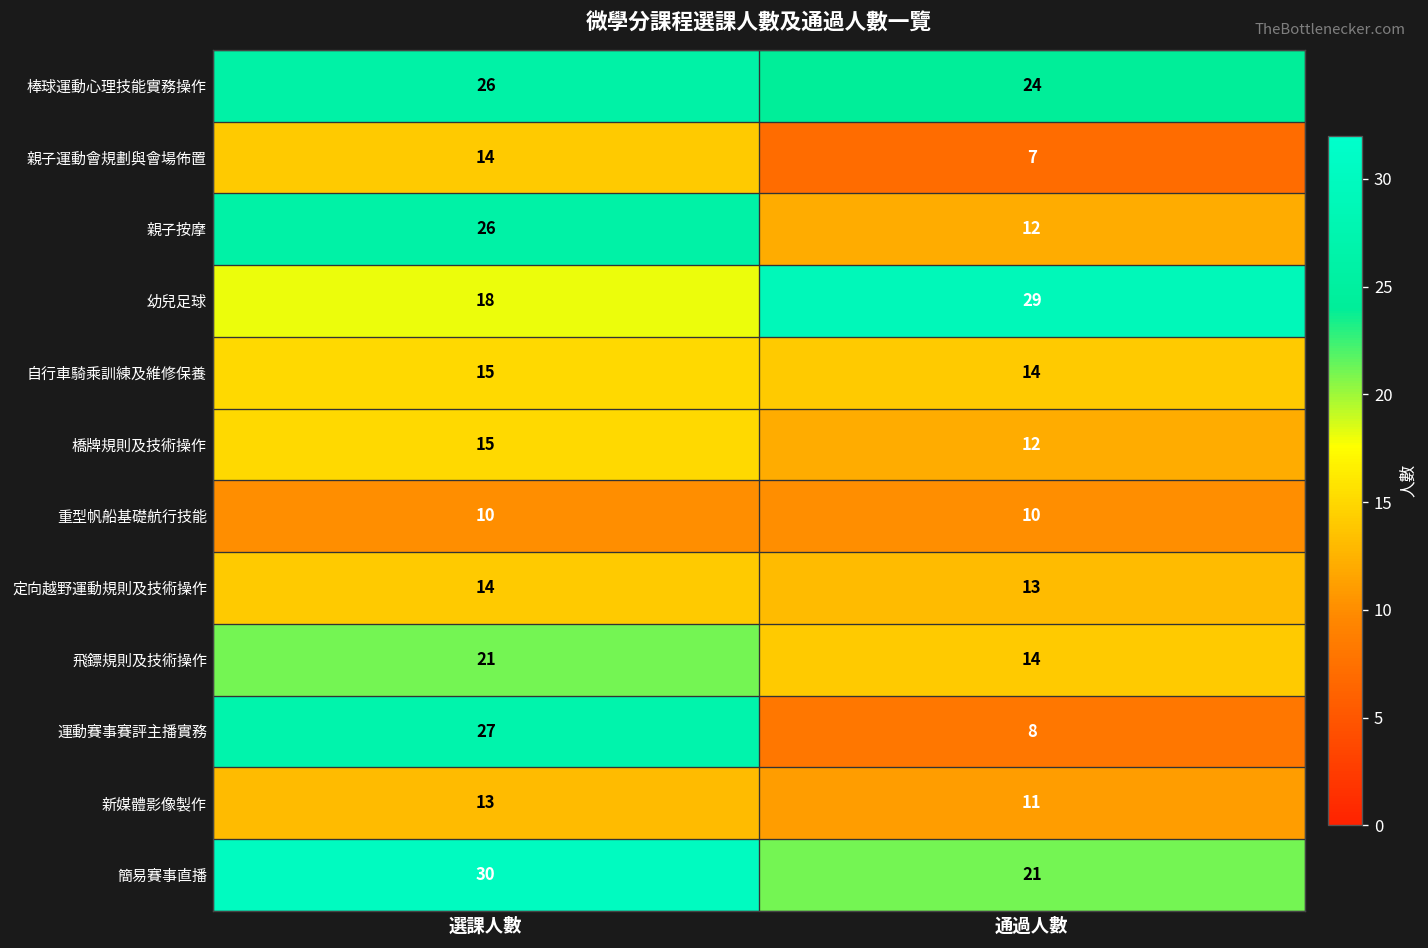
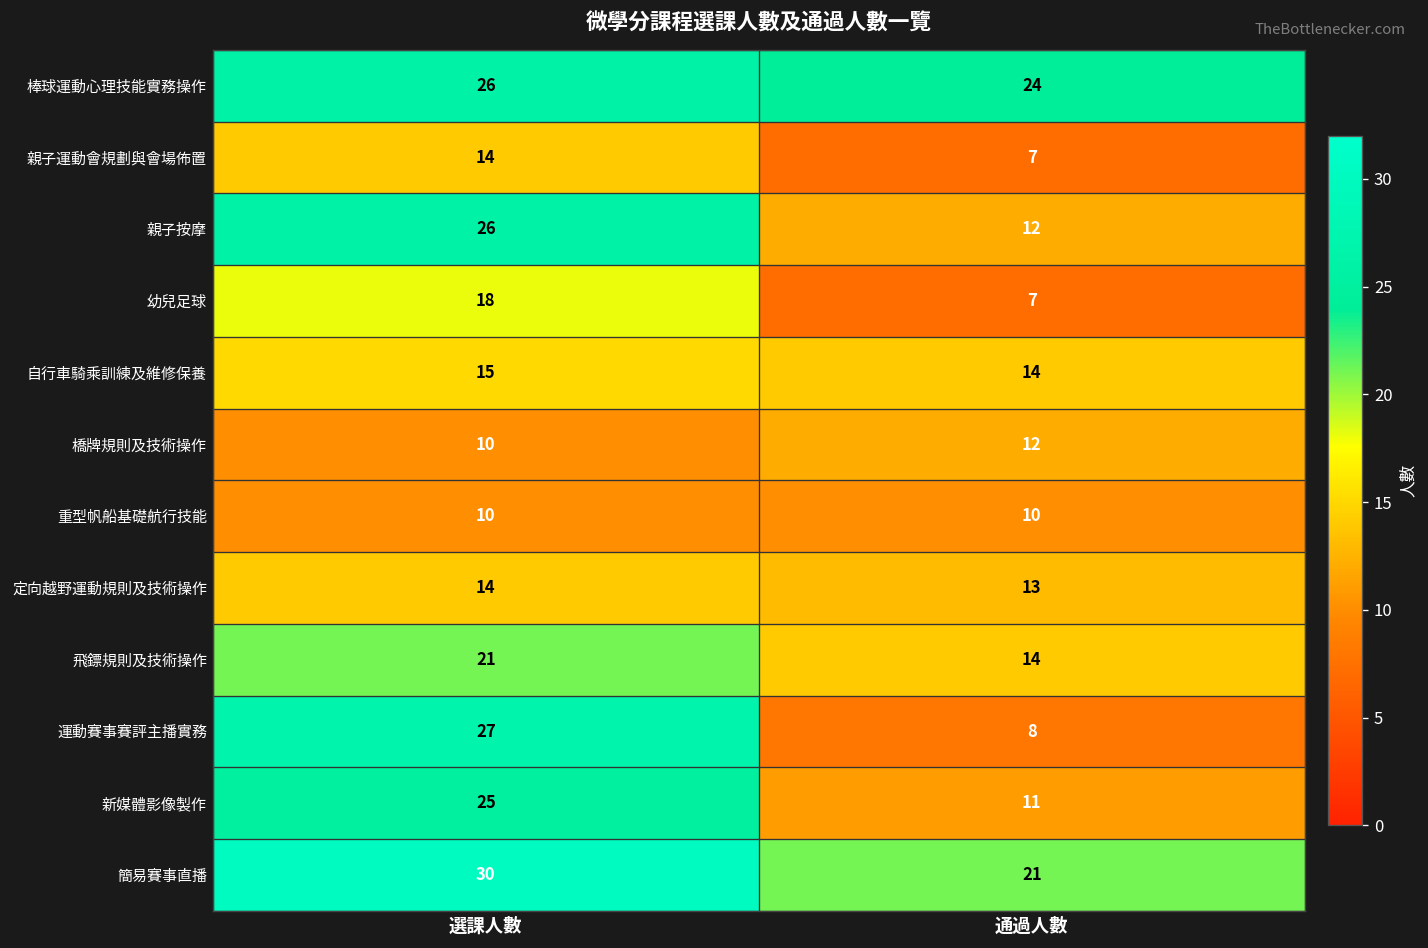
  {
    "棒球運動心理技能實務操作": {
      "選課人數": 26,
      "通過人數": 24
    },
    "親子運動會規劃與會場佈置": {
      "選課人數": 14,
      "通過人數": 7
    },
    "親子按摩": {
      "選課人數": 26,
      "通過人數": 12
    },
    "幼兒足球": {
      "選課人數": 18,
-     "通過人數": 29
+     "通過人數": 7
    },
    "自行車騎乘訓練及維修保養": {
      "選課人數": 15,
      "通過人數": 14
    },
    "橋牌規則及技術操作": {
-     "選課人數": 15,
+     "選課人數": 10,
      "通過人數": 12
    },
    "重型帆船基礎航行技能": {
      "選課人數": 10,
      "通過人數": 10
    },
    "定向越野運動規則及技術操作": {
      "選課人數": 14,
      "通過人數": 13
    },
    "飛鏢規則及技術操作": {
      "選課人數": 21,
      "通過人數": 14
    },
    "運動賽事賽評主播實務": {
      "選課人數": 27,
      "通過人數": 8
    },
    "新媒體影像製作": {
-     "選課人數": 13,
+     "選課人數": 25,
      "通過人數": 11
    },
    "簡易賽事直播": {
      "選課人數": 30,
      "通過人數": 21
    }
  }
